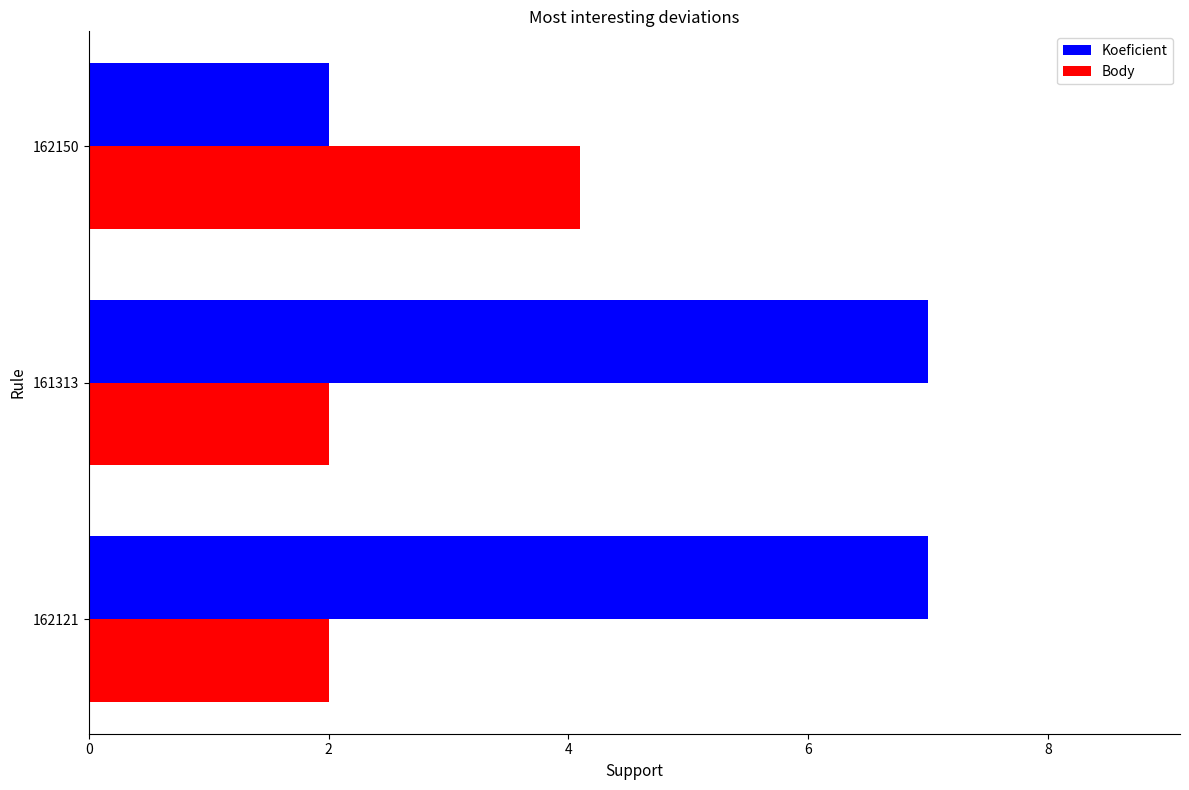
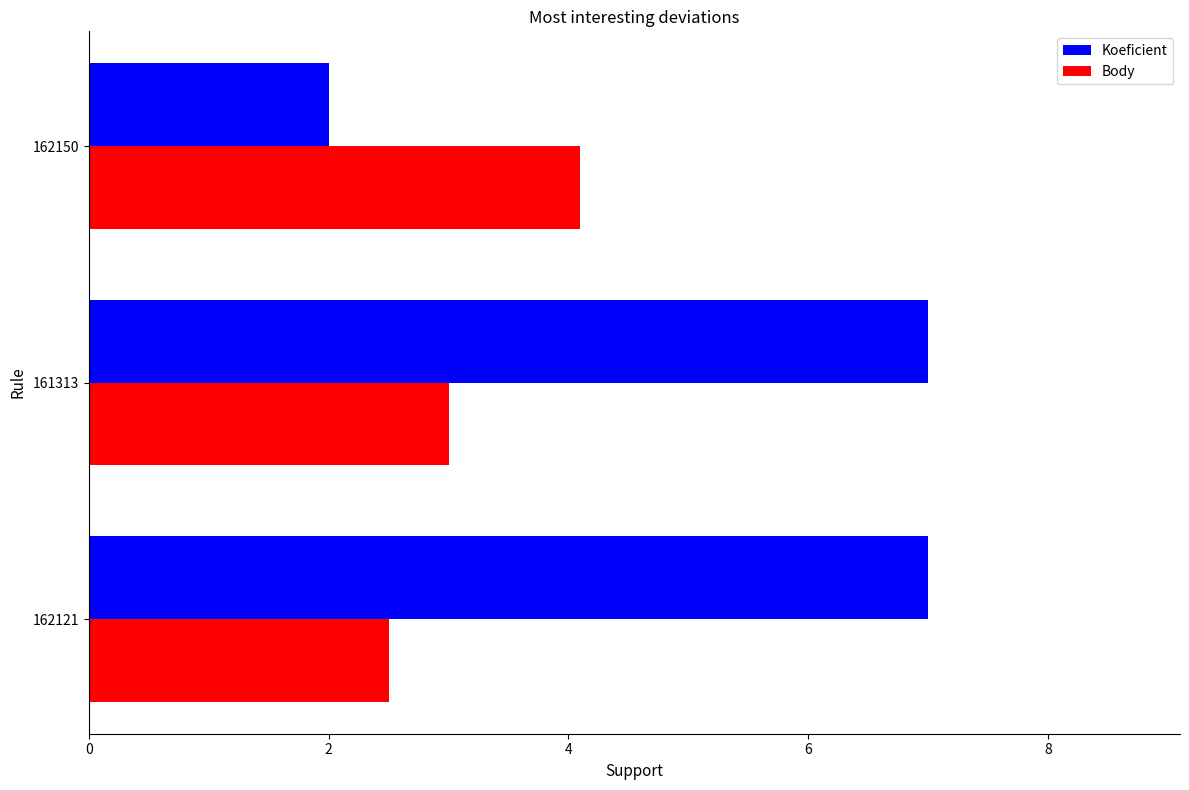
  {
    "Koeficient": {
      "162150": 2.0,
      "161313": 7.0,
      "162121": 7.0
    },
    "Body": {
      "162150": 4.1,
-     "161313": 2,
-     "162121": 2.0
+     "161313": 3,
+     "162121": 2.5
    }
  }
